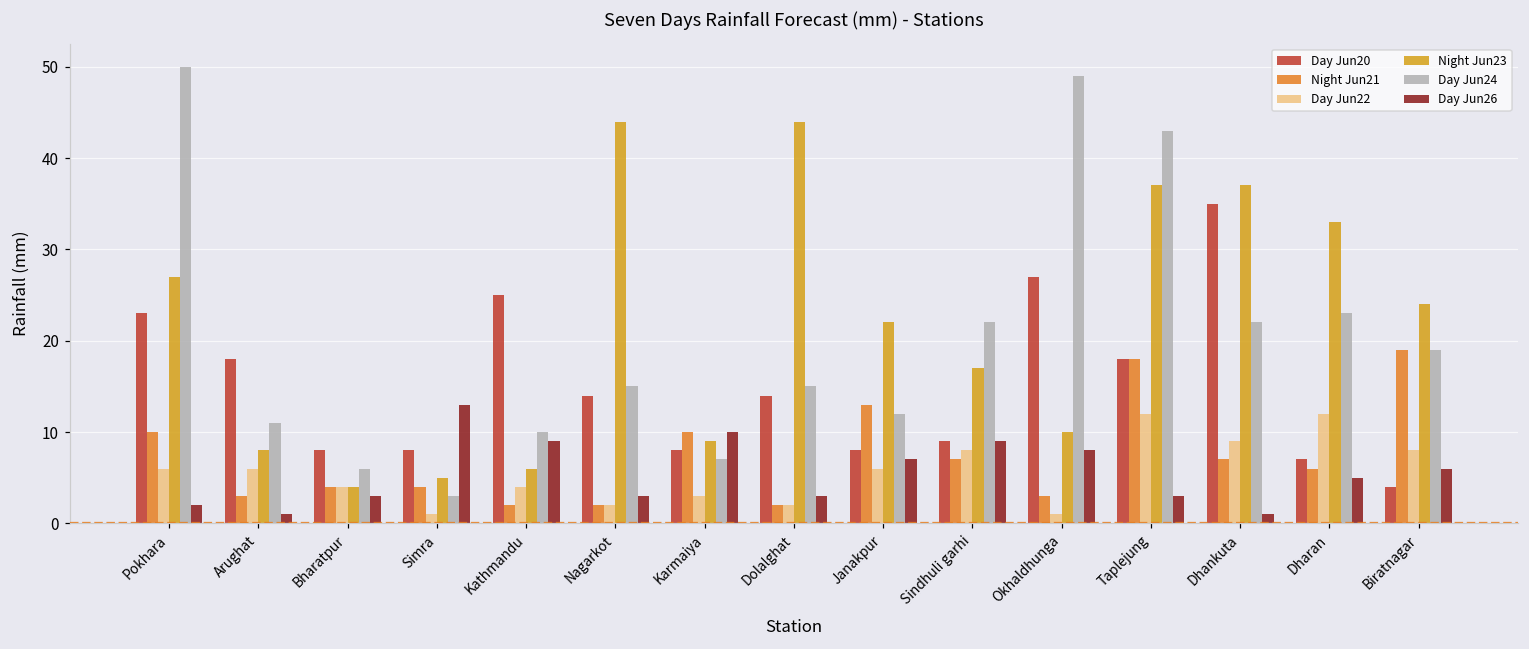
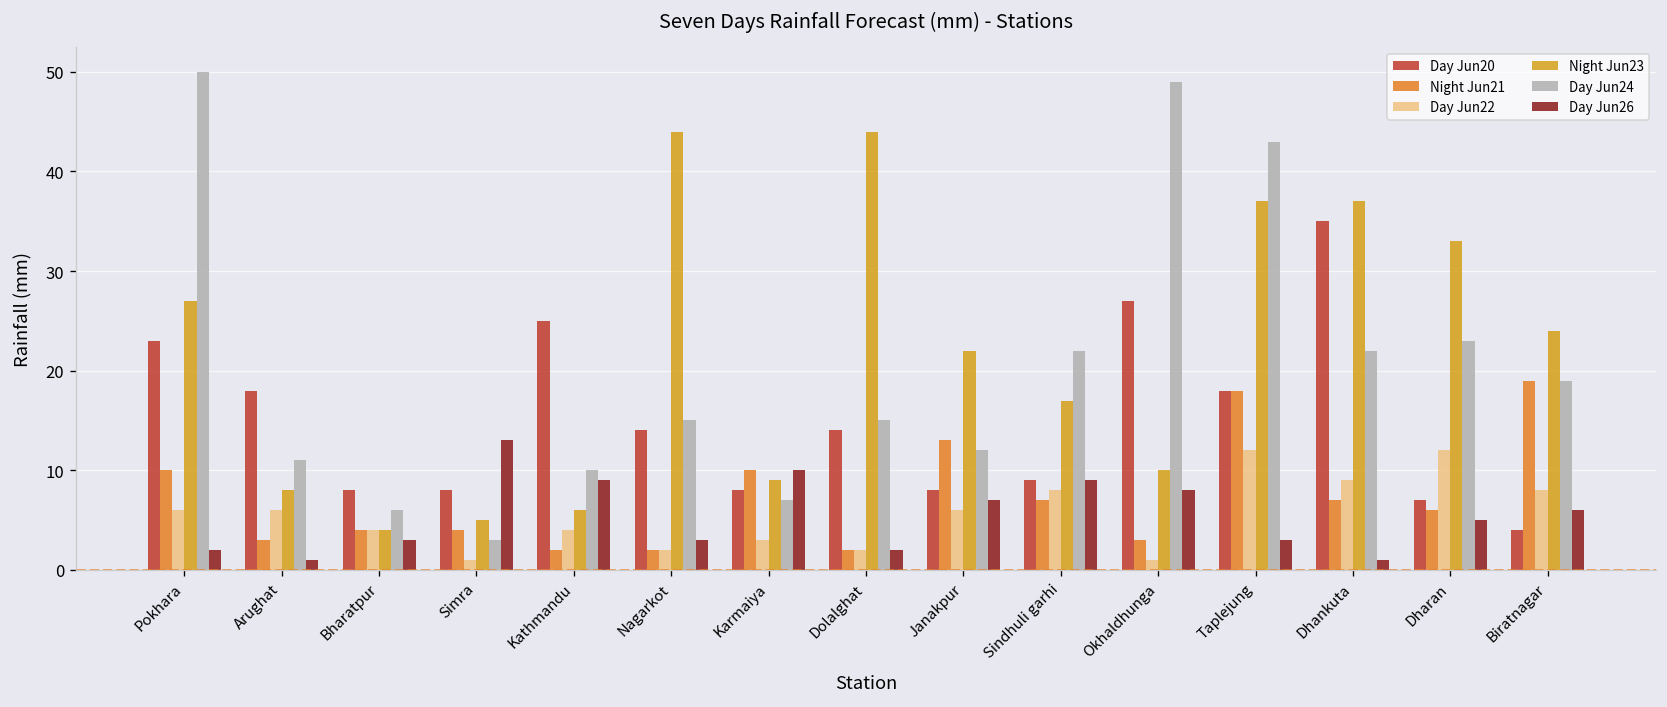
  {
    "Day Jun20": {
      "Pokhara": 23,
      "Arughat": 18,
      "Bharatpur": 8,
      "Simra": 8,
      "Kathmandu": 25,
      "Nagarkot": 14,
      "Karmaiya": 8,
      "Dolalghat": 14,
      "Janakpur": 8,
      "Sindhuli garhi": 9,
      "Okhaldhunga": 27,
      "Taplejung": 18,
      "Dhankuta": 35,
      "Dharan": 7,
      "Biratnagar": 4
    },
    "Day Jun22": {
      "Pokhara": 6,
      "Arughat": 6,
      "Bharatpur": 4,
      "Simra": 1,
      "Kathmandu": 4,
      "Nagarkot": 2,
      "Karmaiya": 3,
      "Dolalghat": 2,
      "Janakpur": 6,
      "Sindhuli garhi": 8,
      "Okhaldhunga": 1,
      "Taplejung": 12,
      "Dhankuta": 9,
      "Dharan": 12,
      "Biratnagar": 8
    },
    "Day Jun24": {
      "Pokhara": 50,
      "Arughat": 11,
      "Bharatpur": 6,
      "Simra": 3,
      "Kathmandu": 10,
      "Nagarkot": 15,
      "Karmaiya": 7,
      "Dolalghat": 15,
      "Janakpur": 12,
      "Sindhuli garhi": 22,
      "Okhaldhunga": 49,
      "Taplejung": 43,
      "Dhankuta": 22,
      "Dharan": 23,
      "Biratnagar": 19
    },
    "Day Jun26": {
      "Pokhara": 2,
      "Arughat": 1,
      "Bharatpur": 3,
      "Simra": 13,
      "Kathmandu": 9,
      "Nagarkot": 3,
      "Karmaiya": 10,
-     "Dolalghat": 3,
+     "Dolalghat": 2,
      "Janakpur": 7,
      "Sindhuli garhi": 9,
      "Okhaldhunga": 8,
      "Taplejung": 3,
      "Dhankuta": 1,
      "Dharan": 5,
      "Biratnagar": 6
    }
  }
